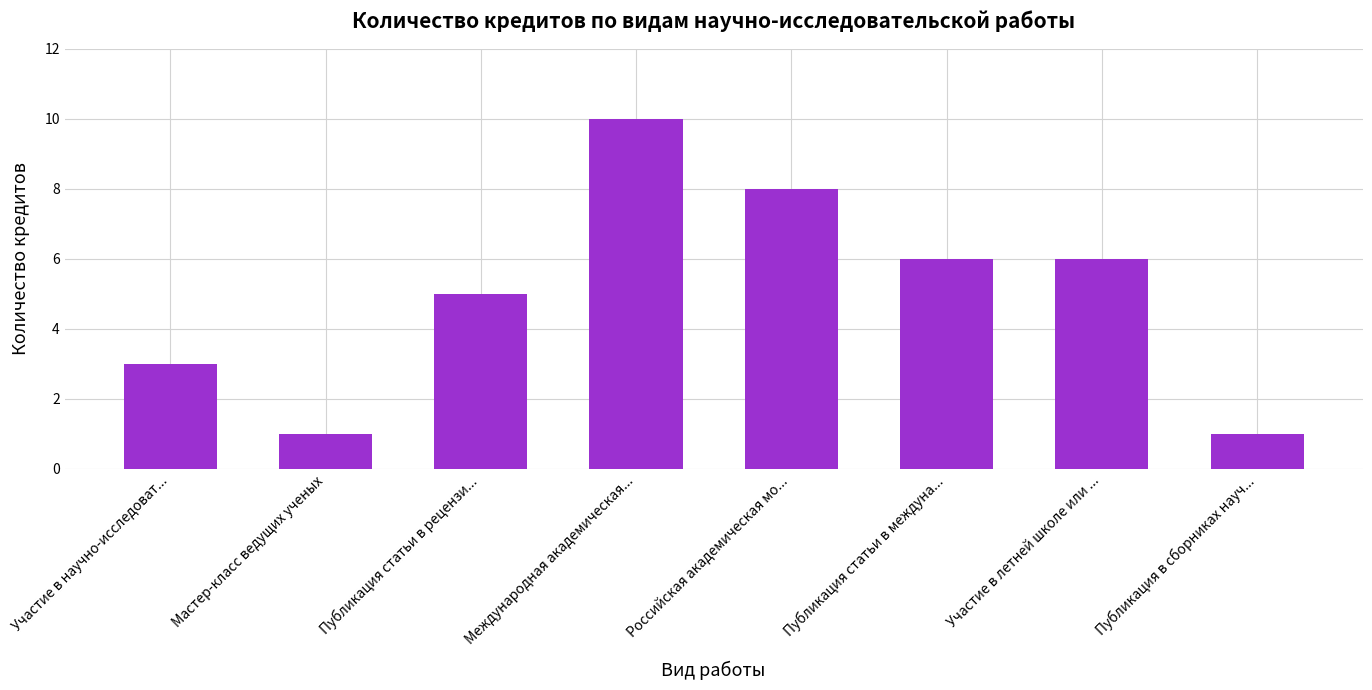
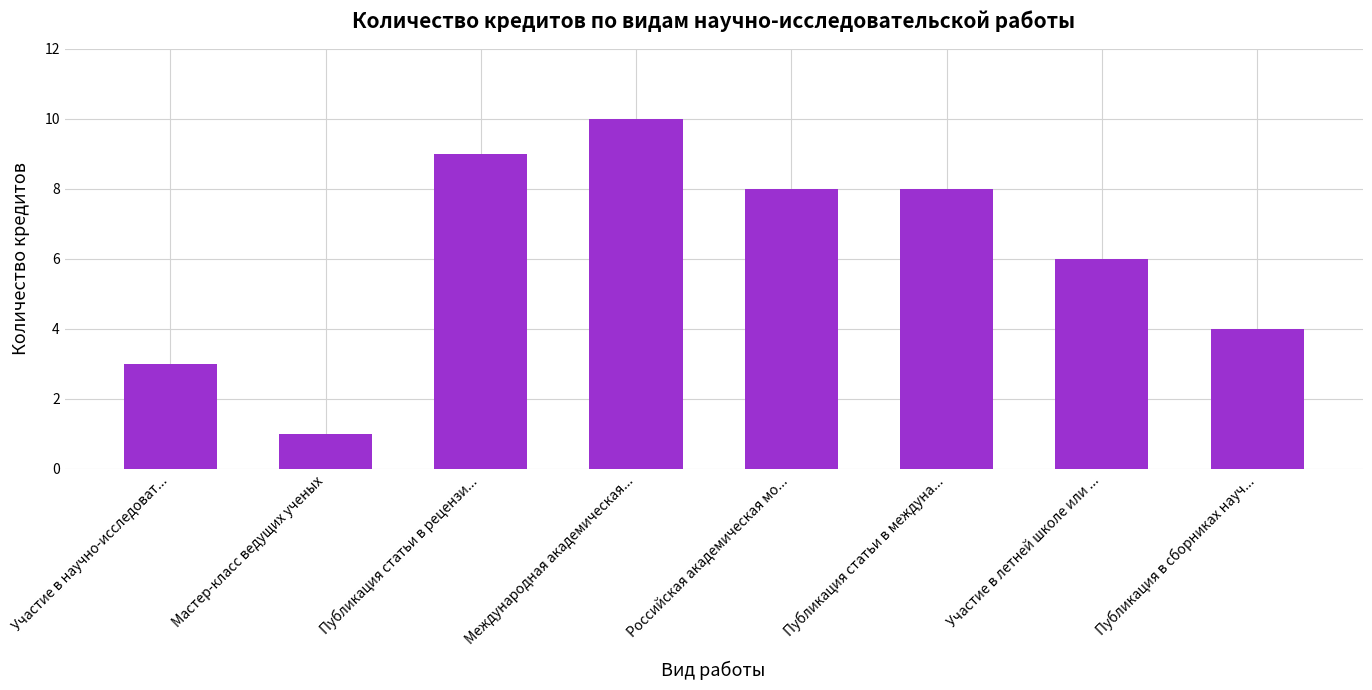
  {
    "Участие в научно-исследоват...": 3,
    "Мастер-класс ведущих ученых": 1,
-   "Публикация статьи в рецензи...": 5,
+   "Публикация статьи в рецензи...": 9,
    "Международная академическая...": 10,
    "Российская академическая мо...": 8,
-   "Публикация статьи в междуна...": 6,
+   "Публикация статьи в междуна...": 8,
    "Участие в летней школе или ...": 6,
-   "Публикация в сборниках науч...": 1
+   "Публикация в сборниках науч...": 4
  }
